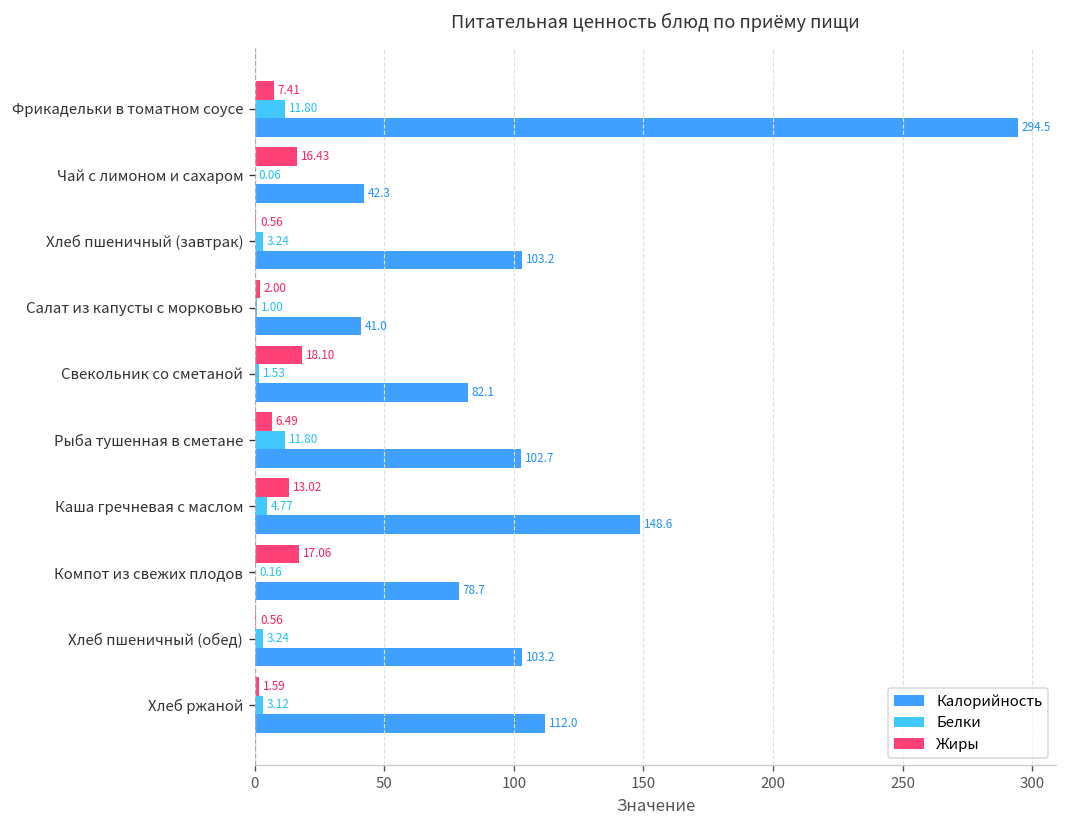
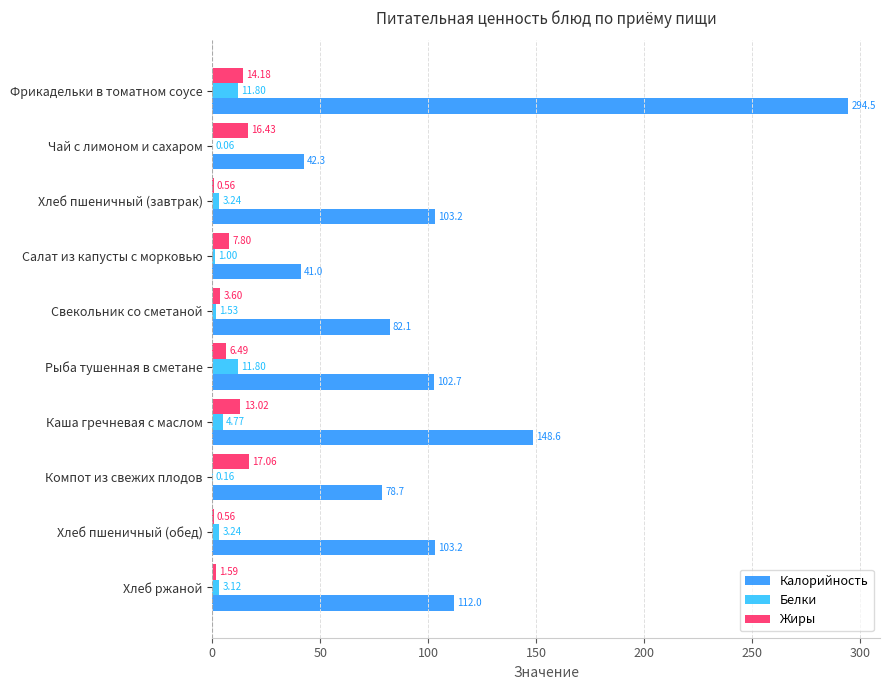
  {
    "Жиры": {
-     "Фрикадельки в томатном соусе": 7.41,
+     "Фрикадельки в томатном соусе": 14.18,
      "Чай с лимоном и сахаром": 16.43,
      "Хлеб пшеничный (завтрак)": 0.56,
-     "Салат из капусты с морковью": 2.00,
-     "Свекольник со сметаной": 18.10,
+     "Салат из капусты с морковью": 7.80,
+     "Свекольник со сметаной": 3.60,
      "Рыба тушенная в сметане": 6.49,
      "Каша гречневая с маслом": 13.02,
      "Компот из свежих плодов": 17.06,
      "Хлеб пшеничный (обед)": 0.56,
      "Хлеб ржаной": 1.59
    }
  }
